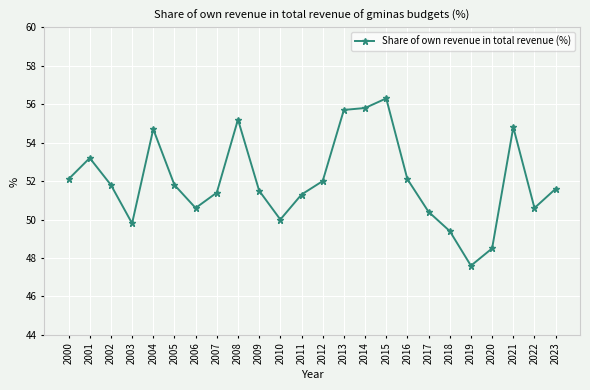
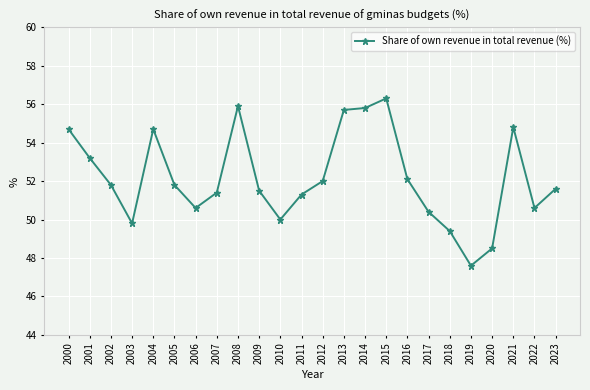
  {
-   "2000": 52.1,
+   "2000": 54.7,
    "2001": 53.2,
    "2002": 51.8,
    "2003": 49.8,
    "2004": 54.7,
    "2005": 51.8,
    "2006": 50.6,
    "2007": 51.4,
-   "2008": 55.2,
+   "2008": 55.9,
    "2009": 51.5,
    "2010": 50.0,
    "2011": 51.3,
    "2012": 52.0,
    "2013": 55.7,
    "2014": 55.8,
    "2015": 56.3,
    "2016": 52.1,
    "2017": 50.4,
    "2018": 49.4,
    "2019": 47.6,
    "2020": 48.5,
    "2021": 54.8,
    "2022": 50.6,
    "2023": 51.6
  }
